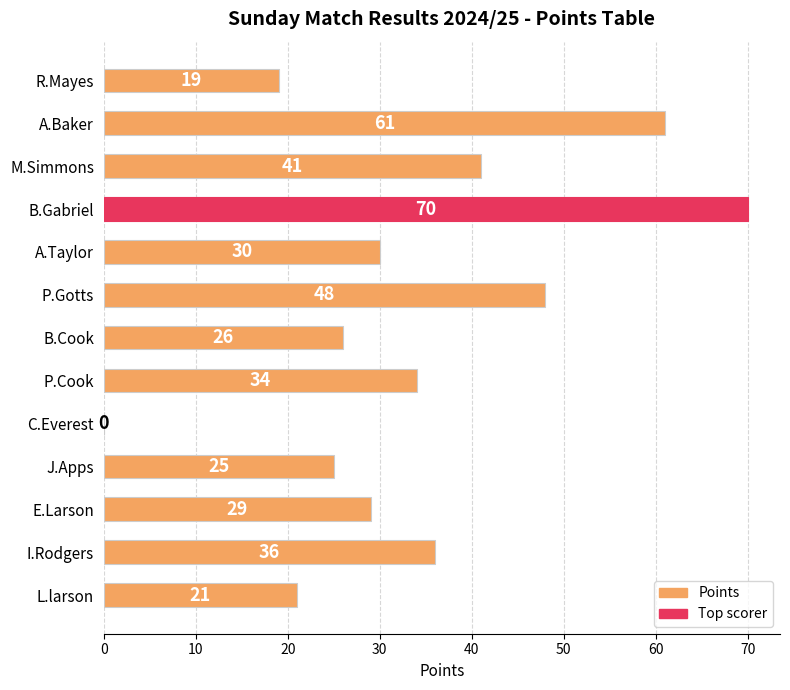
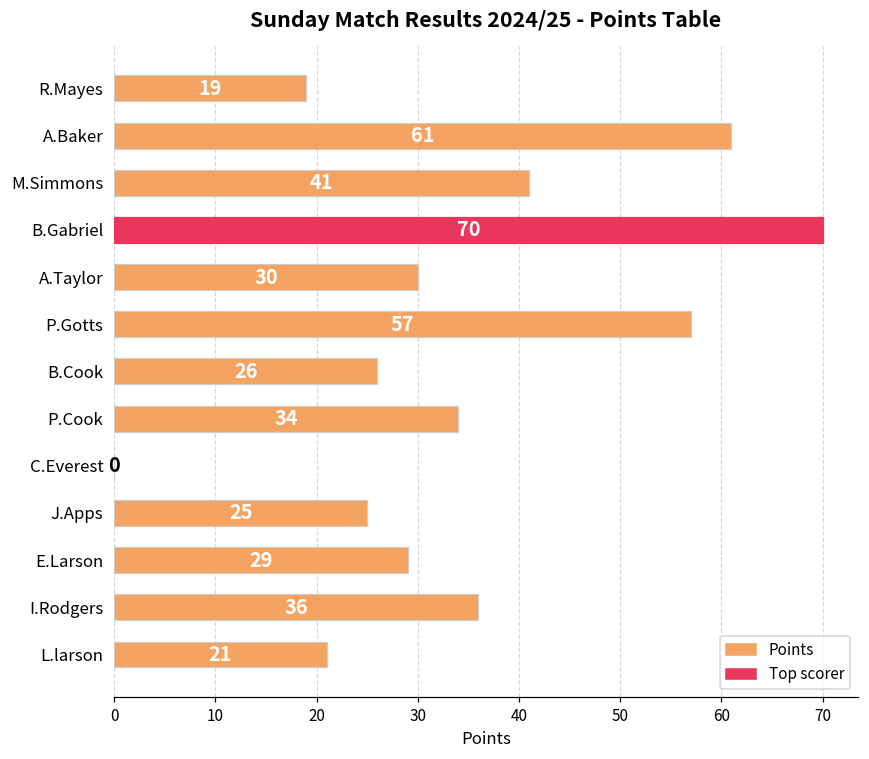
  {
    "R.Mayes": 19,
    "A.Baker": 61,
    "M.Simmons": 41,
    "B.Gabriel": 70,
    "A.Taylor": 30,
-   "P.Gotts": 48,
+   "P.Gotts": 57,
    "B.Cook": 26,
    "P.Cook": 34,
    "C.Everest": 0,
    "J.Apps": 25,
    "E.Larson": 29,
    "I.Rodgers": 36,
    "L.larson": 21
  }
